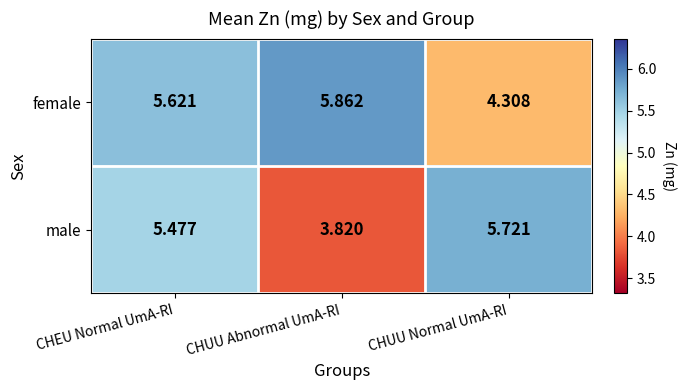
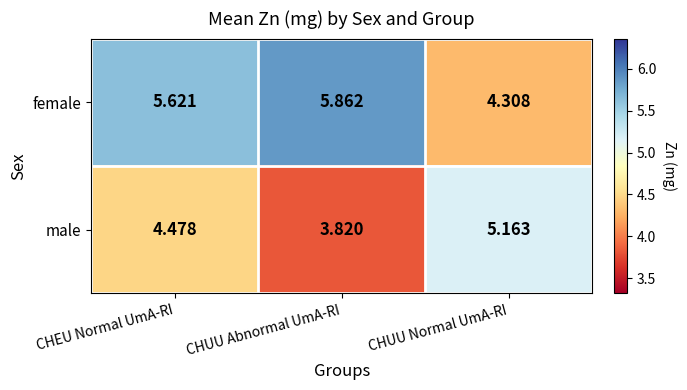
  {
    "female": {
      "CHEU Normal UmA-RI": 5.621,
      "CHUU Abnormal UmA-RI": 5.862,
      "CHUU Normal UmA-RI": 4.308
    },
    "male": {
-     "CHEU Normal UmA-RI": 5.477,
+     "CHEU Normal UmA-RI": 4.478,
      "CHUU Abnormal UmA-RI": 3.820,
-     "CHUU Normal UmA-RI": 5.721
+     "CHUU Normal UmA-RI": 5.163
    }
  }
